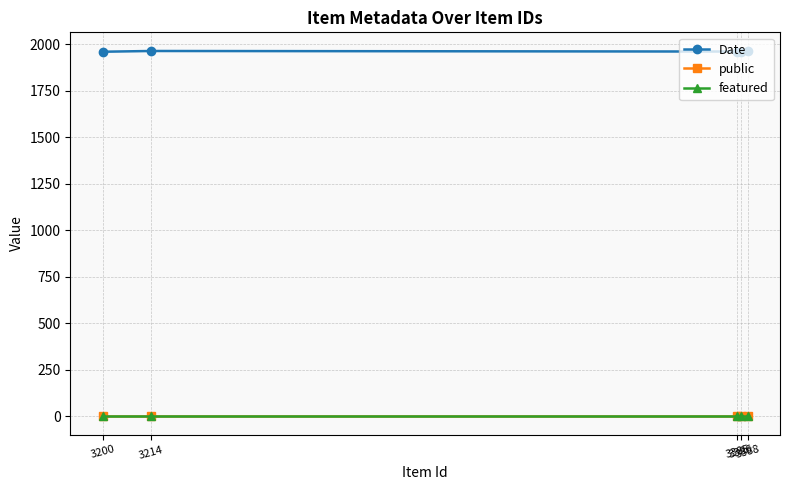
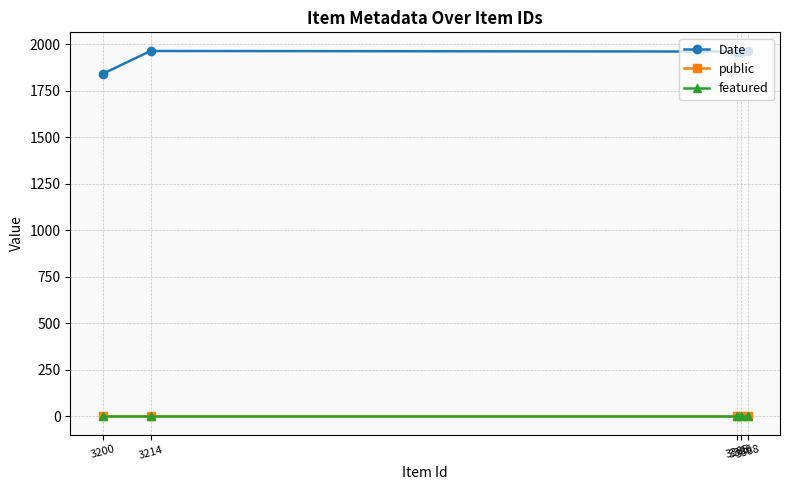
  {
    "Date": {
-     "3200": 1960,
+     "3200": 1840,
      "3214": 1960
    },
    "featured": {
      "3200": 0,
      "3214": 0,
      "3385": 0,
      "3386": 0,
      "3388": 0
    }
  }
